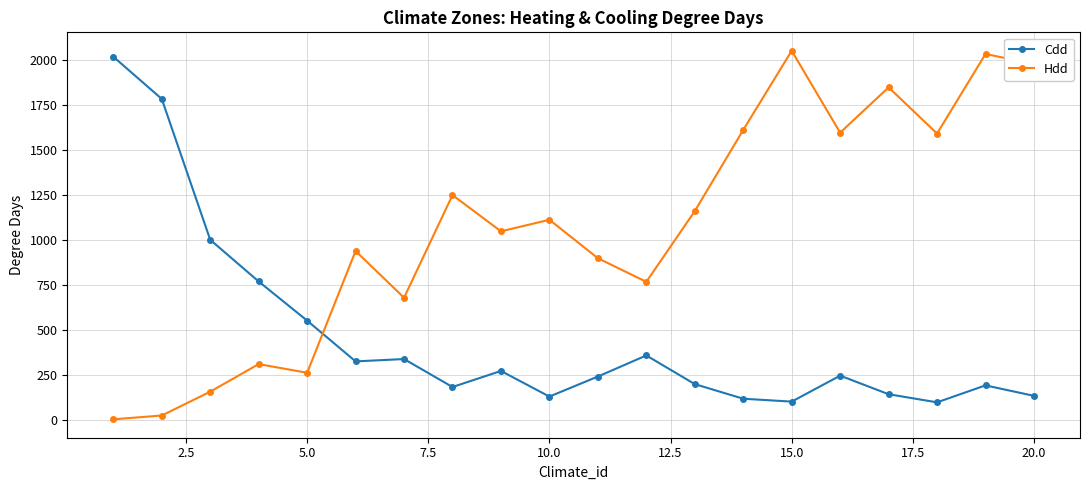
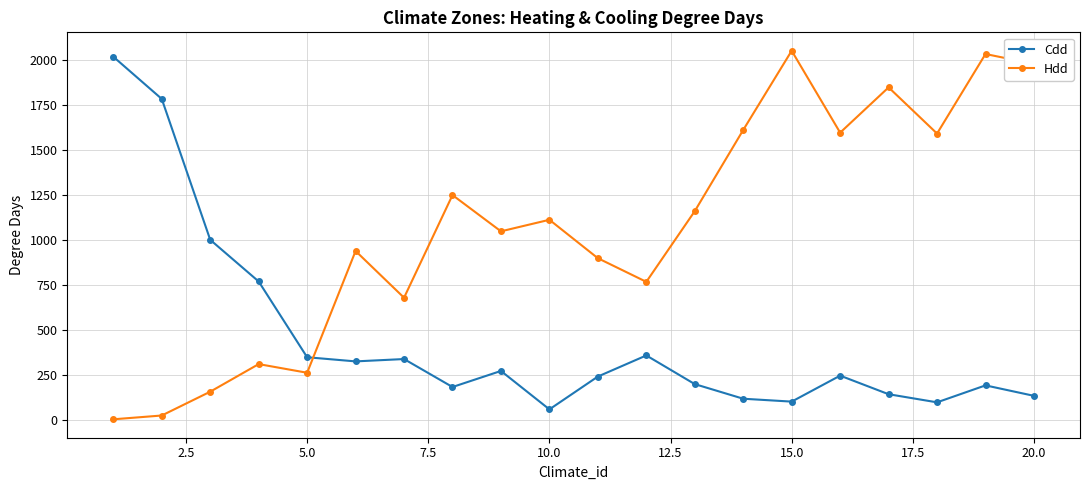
  {
    "Cdd": {
-     "5.0": 550,
-     "10.0": 130,
+     "5.0": 350,
+     "10.0": 60,
      "15.0": 100,
      "20.0": 140
    },
    "Hdd": {
      "5.0": 260,
      "10.0": 1110,
      "15.0": 2050
    }
  }
